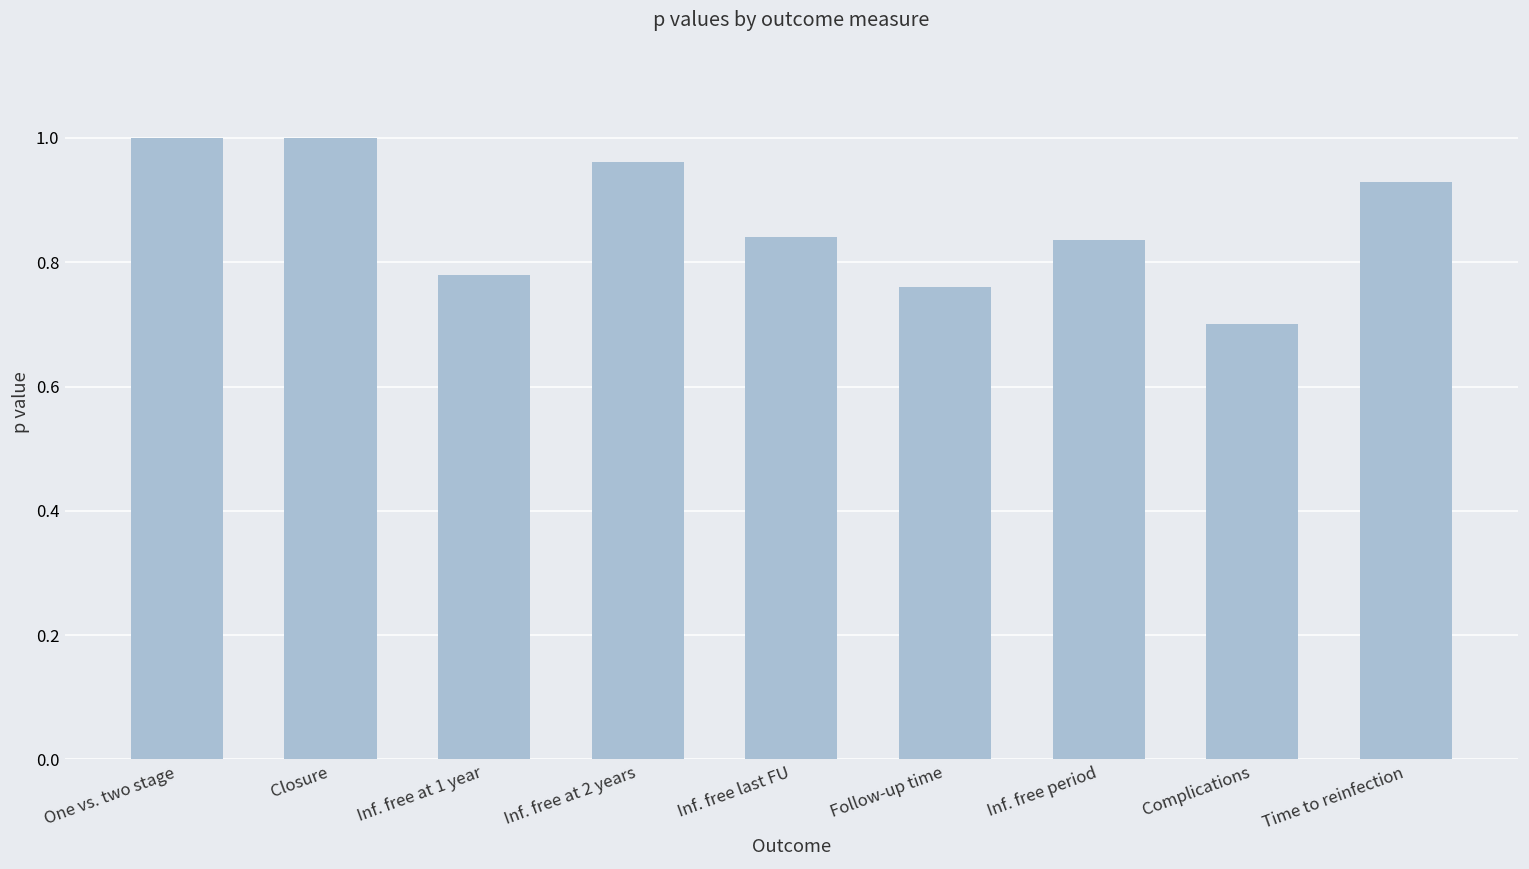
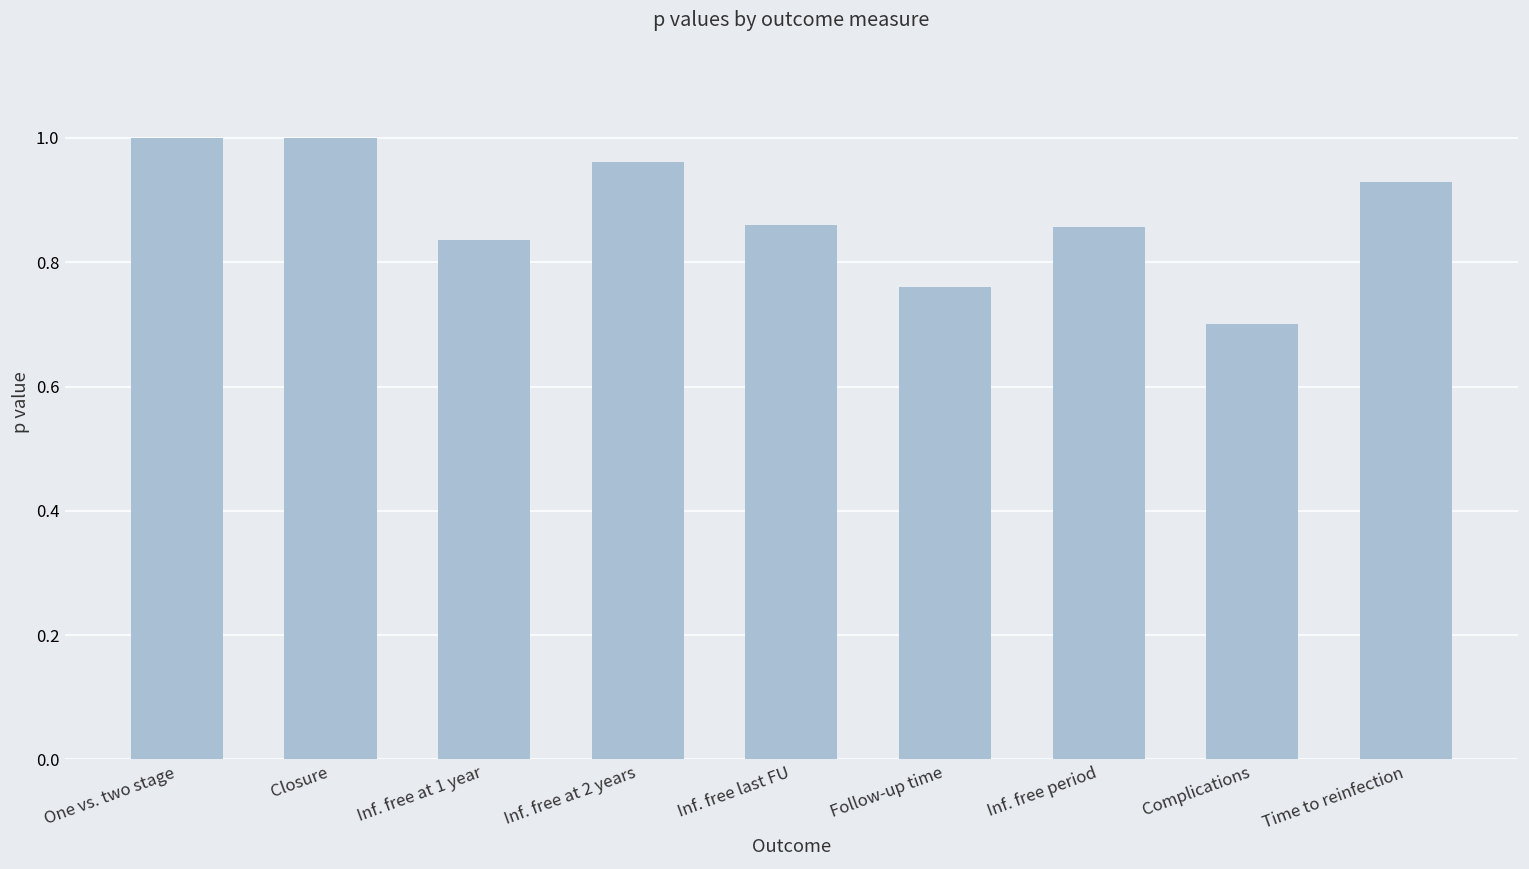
  {
    "One vs. two stage": 1.00,
    "Closure": 1.00,
-   "Inf. free at 1 year": 0.78,
+   "Inf. free at 1 year": 0.84,
    "Inf. free at 2 years": 0.96,
-   "Inf. free last FU": 0.84,
+   "Inf. free last FU": 0.86,
    "Follow-up time": 0.76,
-   "Inf. free period": 0.84,
+   "Inf. free period": 0.86,
    "Complications": 0.70,
    "Time to reinfection": 0.93
  }
